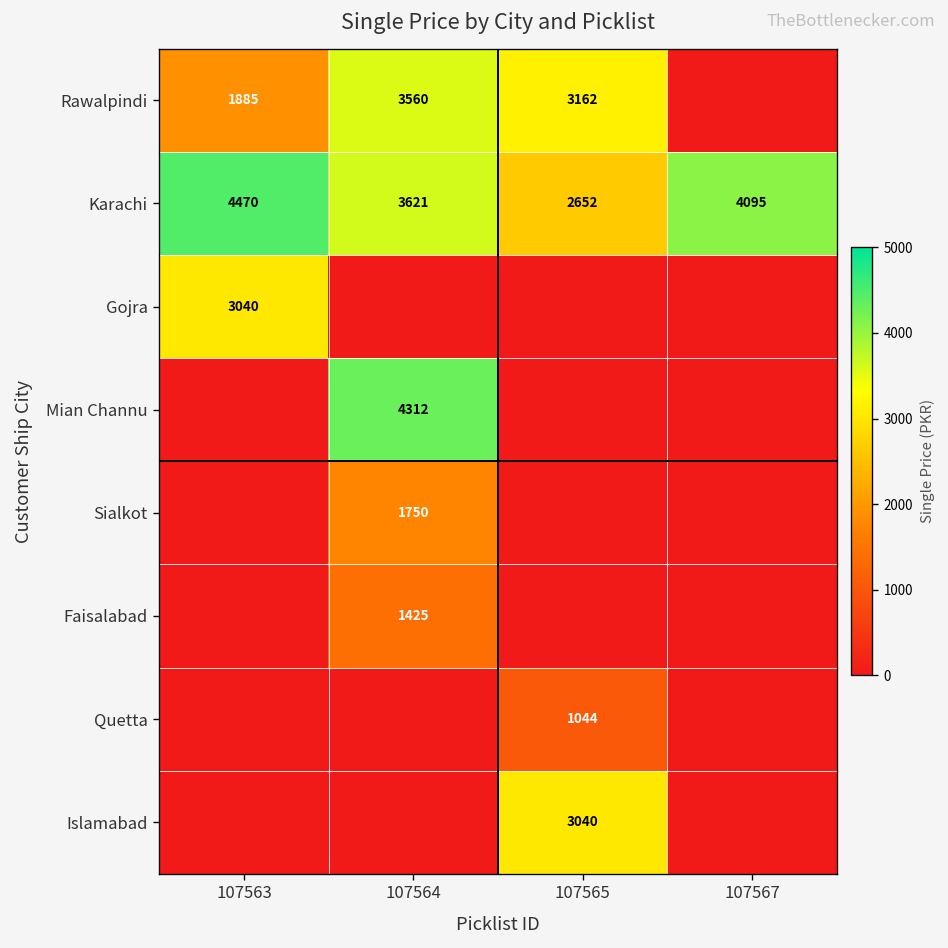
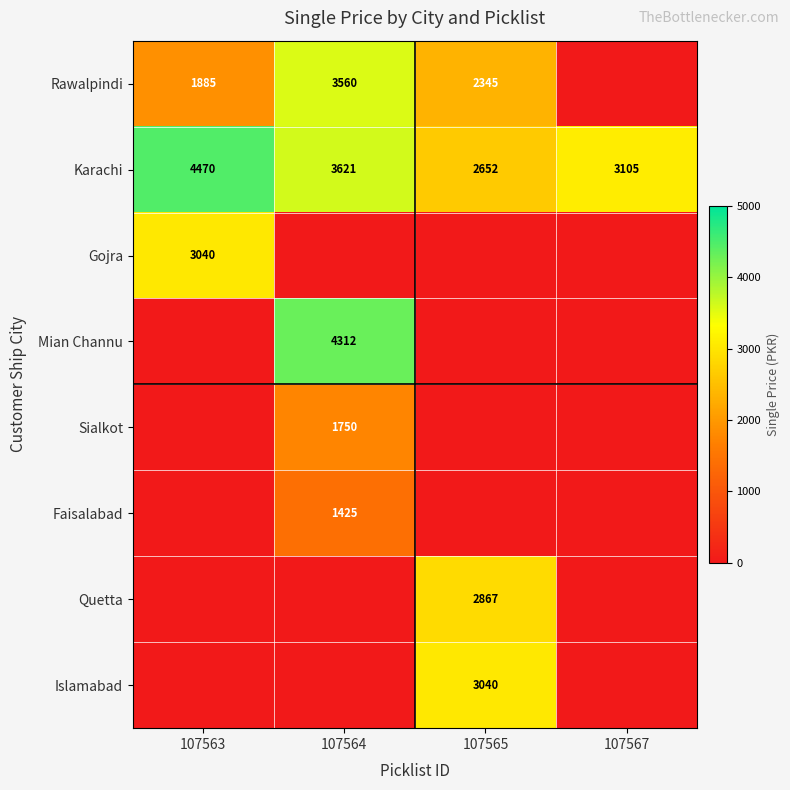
  {
    "Rawalpindi": {
      "107563": 1885,
      "107564": 3560,
-     "107565": 3162
+     "107565": 2345
    },
    "Karachi": {
      "107563": 4470,
      "107564": 3621,
      "107565": 2652,
-     "107567": 4095
+     "107567": 3105
    },
    "Gojra": {
      "107563": 3040
    },
    "Mian Channu": {
      "107564": 4312
    },
    "Sialkot": {
      "107564": 1750
    },
    "Faisalabad": {
      "107564": 1425
    },
    "Quetta": {
-     "107565": 1044
+     "107565": 2867
    },
    "Islamabad": {
      "107565": 3040
    }
  }
